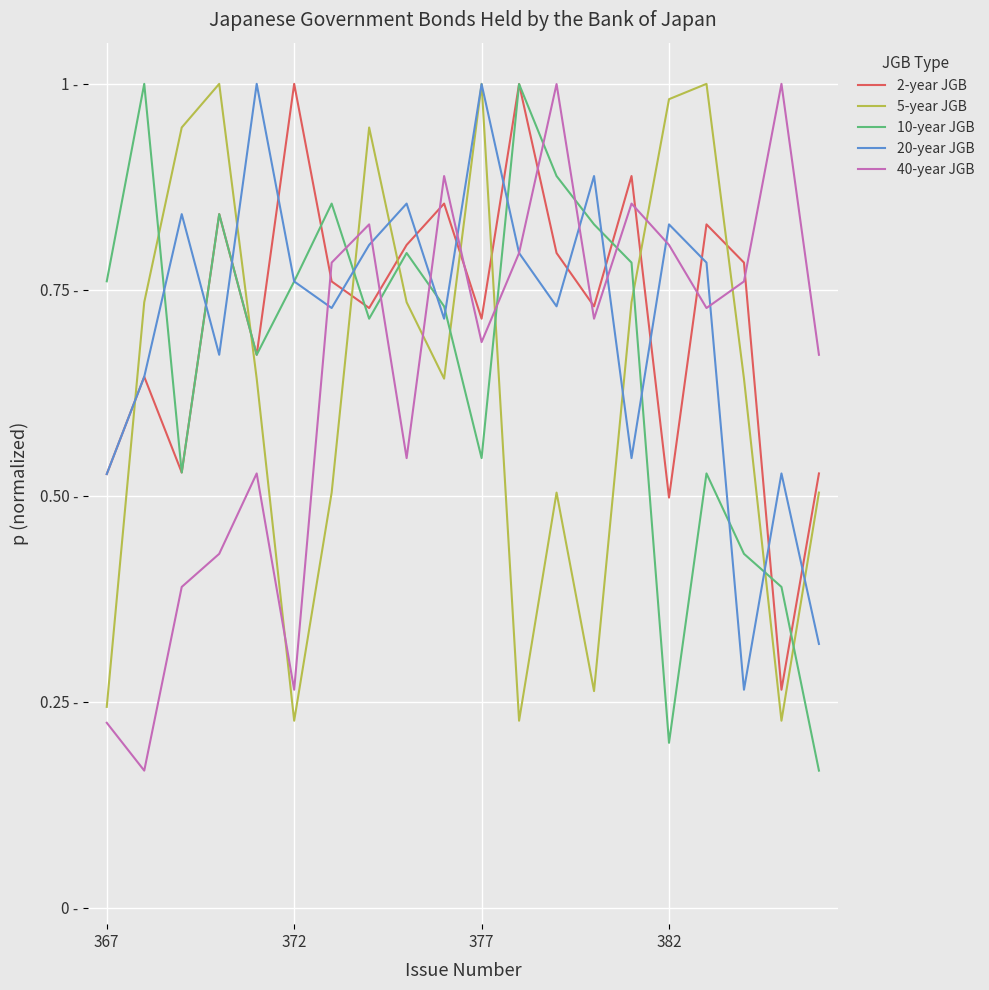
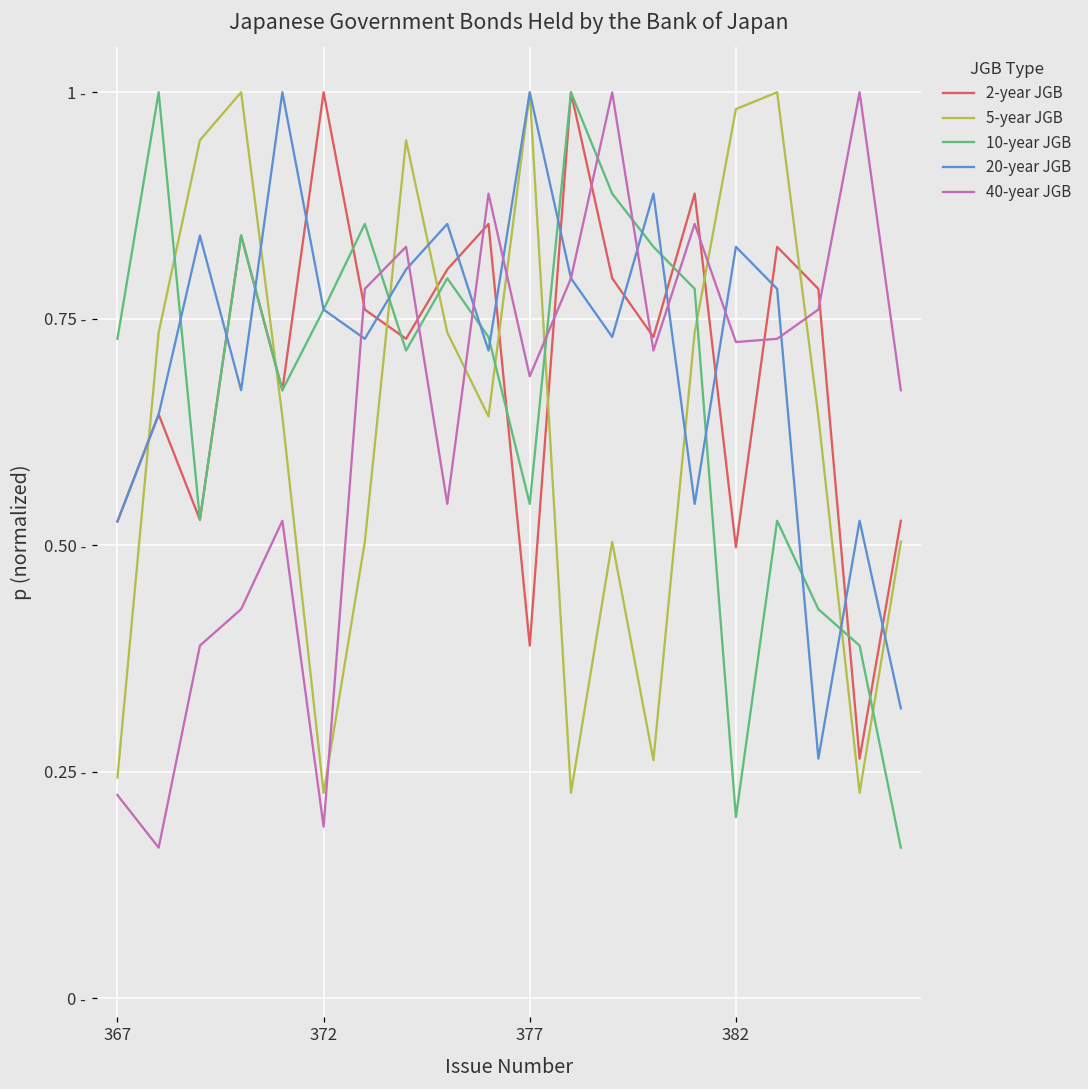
  {
    "2-year JGB": {
      "372": "1.00 -",
-     "377": "0.71 -",
+     "377": "0.39 -",
      "382": "0.50 -"
    },
    "5-year JGB": {
      "367": "0.24 -",
      "372": "0.23 -",
      "382": "0.98 -"
    },
    "10-year JGB": {
-     "367": "0.76 -",
+     "367": "0.73 -",
      "377": "0.55 -",
      "382": "0.20 -"
    },
    "20-year JGB": {
      "382": "0.83 -"
    },
    "40-year JGB": {
      "367": "0.22 -",
-     "372": "0.26 -",
+     "372": "0.19 -",
      "377": "0.69 -",
-     "382": "0.80 -"
+     "382": "0.72 -"
    }
  }
